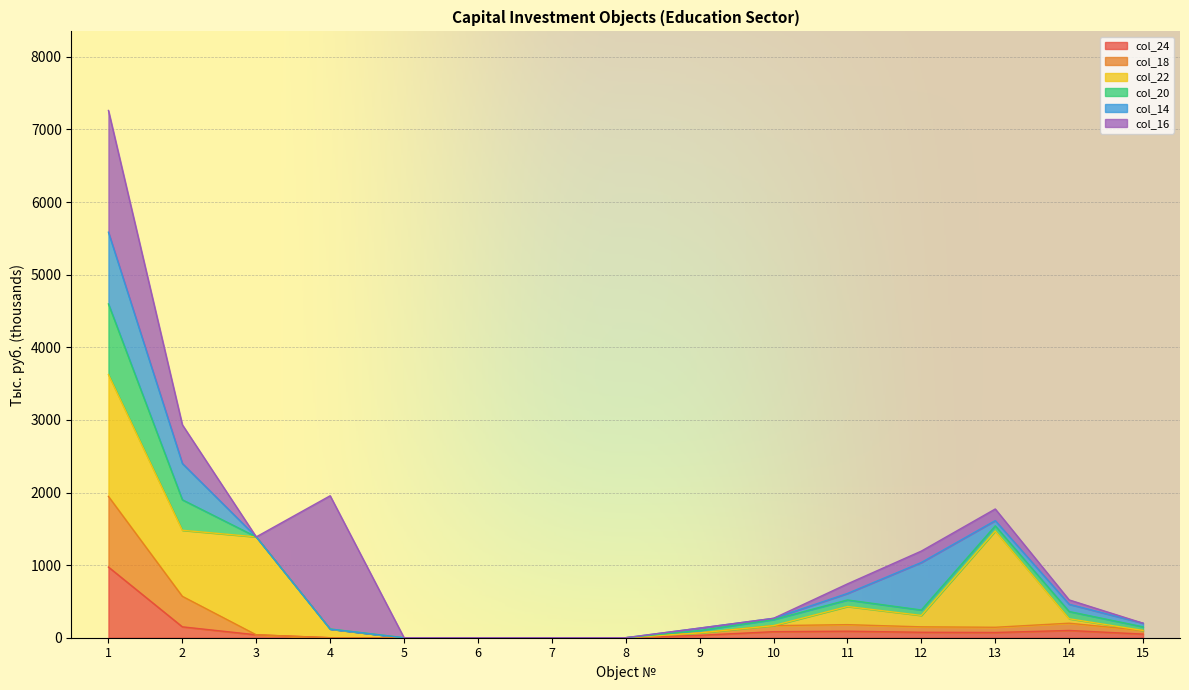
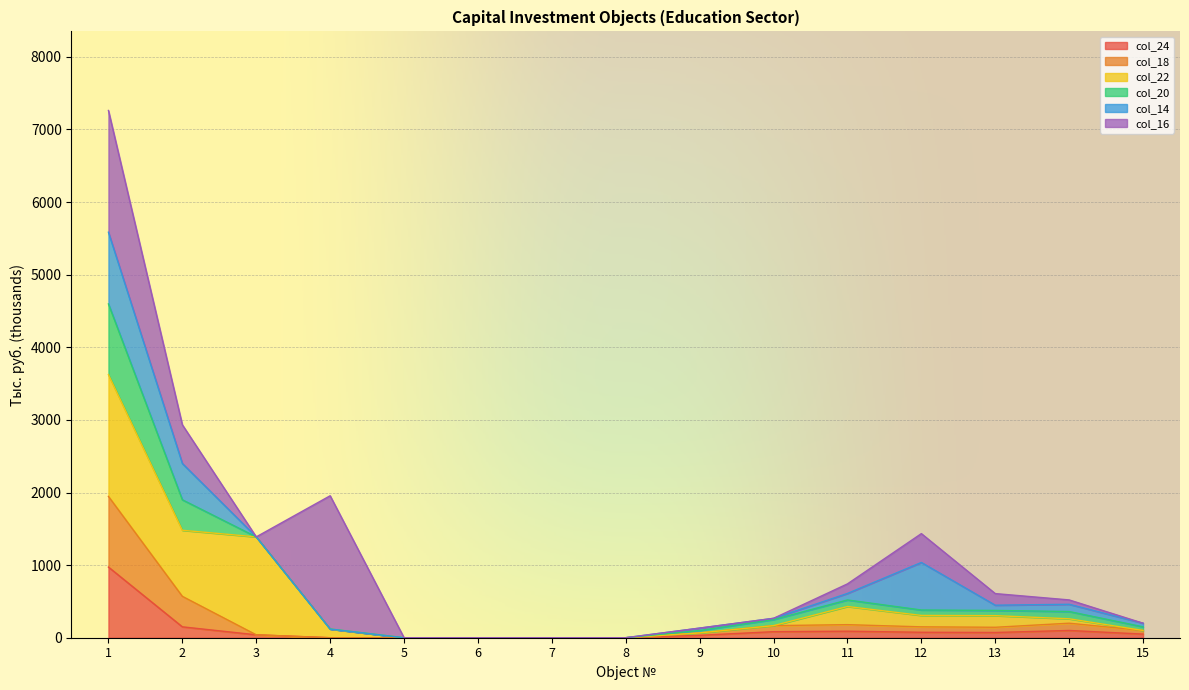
  {
    "col_22": {
      "1": 1700,
      "2": 900,
      "11": 300,
      "12": 200,
-     "13": 1300,
+     "13": 200,
      "14": 100
    },
    "col_20": {
      "1": 1000,
      "2": 400,
      "11": 100,
      "12": 100,
      "13": 100,
      "14": 100,
      "15": 100
    },
    "col_14": {
      "1": 1000,
      "2": 500,
      "11": 100,
      "12": 700,
      "13": 100,
      "14": 100
    },
    "col_16": {
      "1": 1700,
      "2": 500,
      "4": 1800,
      "11": 100,
-     "12": 200,
+     "12": 400,
      "13": 200,
      "14": 100
    }
  }
